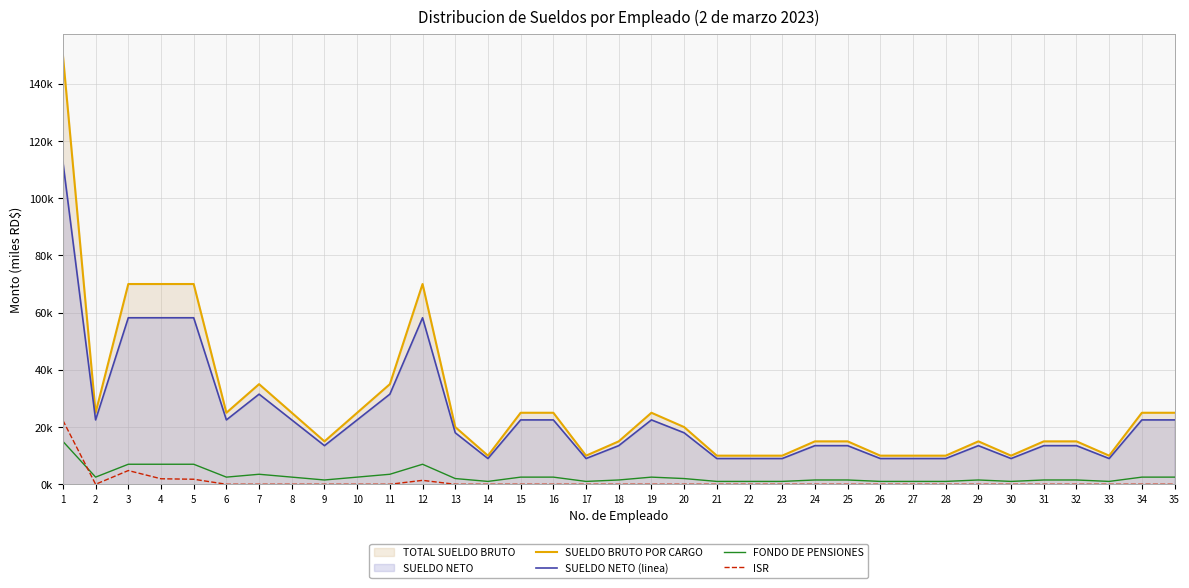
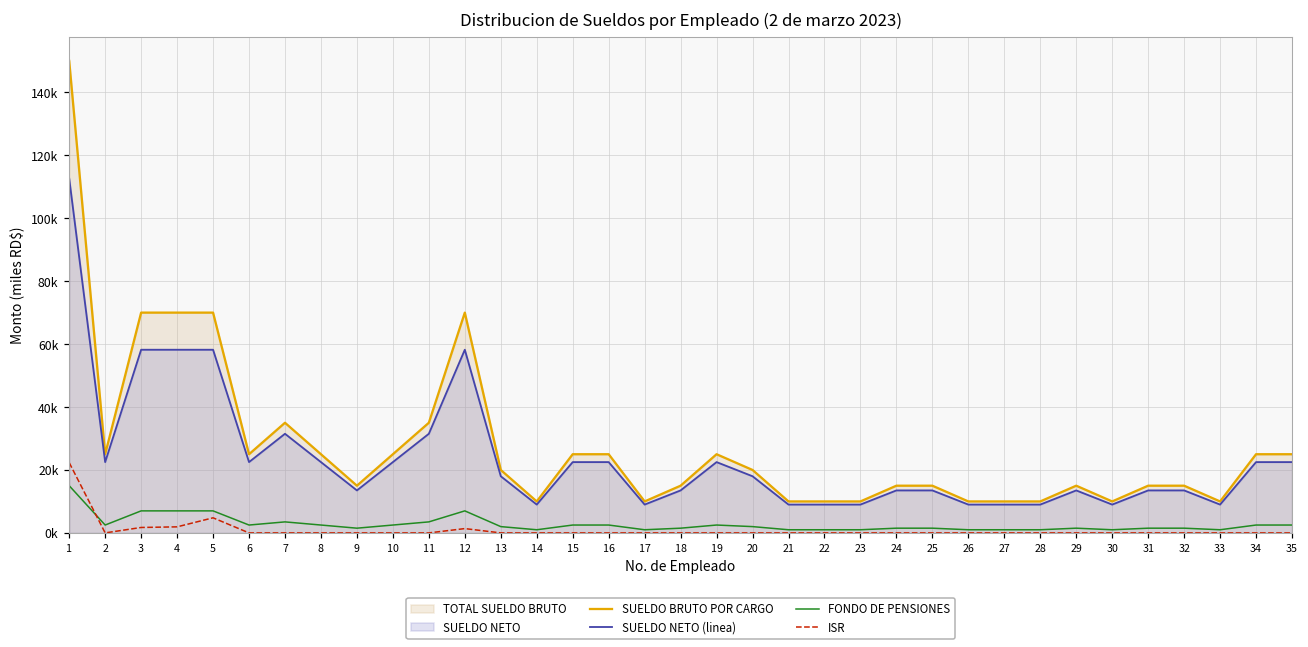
  {
    "FONDO DE PENSIONES": {
      "1": 15000,
      "2": 3000,
      "3": 7000,
      "4": 7000,
      "5": 7000,
      "6": 3000,
      "7": 4000,
      "8": 3000,
      "9": 2000,
      "10": 3000,
      "11": 4000,
      "12": 7000,
      "13": 2000,
      "14": 1000,
      "15": 3000,
      "16": 3000,
      "17": 1000,
      "18": 2000,
      "19": 3000,
      "20": 2000,
      "21": 1000,
      "22": 1000,
      "23": 1000,
      "24": 2000,
      "25": 2000,
      "26": 1000,
      "27": 1000,
      "28": 1000,
      "29": 2000,
      "30": 1000,
      "31": 2000,
      "32": 2000,
      "33": 1000,
      "34": 3000,
      "35": 3000
    },
    "ISR": {
      "1": 22000,
      "2": 0,
-     "3": 5000,
+     "3": 2000,
      "4": 2000,
-     "5": 2000,
+     "5": 5000,
      "6": 0,
      "7": 0,
      "8": 0,
      "9": 0,
      "10": 0,
      "11": 0,
      "12": 1000,
      "13": 0,
      "14": 0,
      "15": 0,
      "16": 0,
      "17": 0,
      "18": 0,
      "19": 0,
      "20": 0,
      "21": 0,
      "22": 0,
      "23": 0,
      "24": 0,
      "25": 0,
      "26": 0,
      "27": 0,
      "28": 0,
      "29": 0,
      "30": 0,
      "31": 0,
      "32": 0,
      "33": 0,
      "34": 0,
      "35": 0
    }
  }
